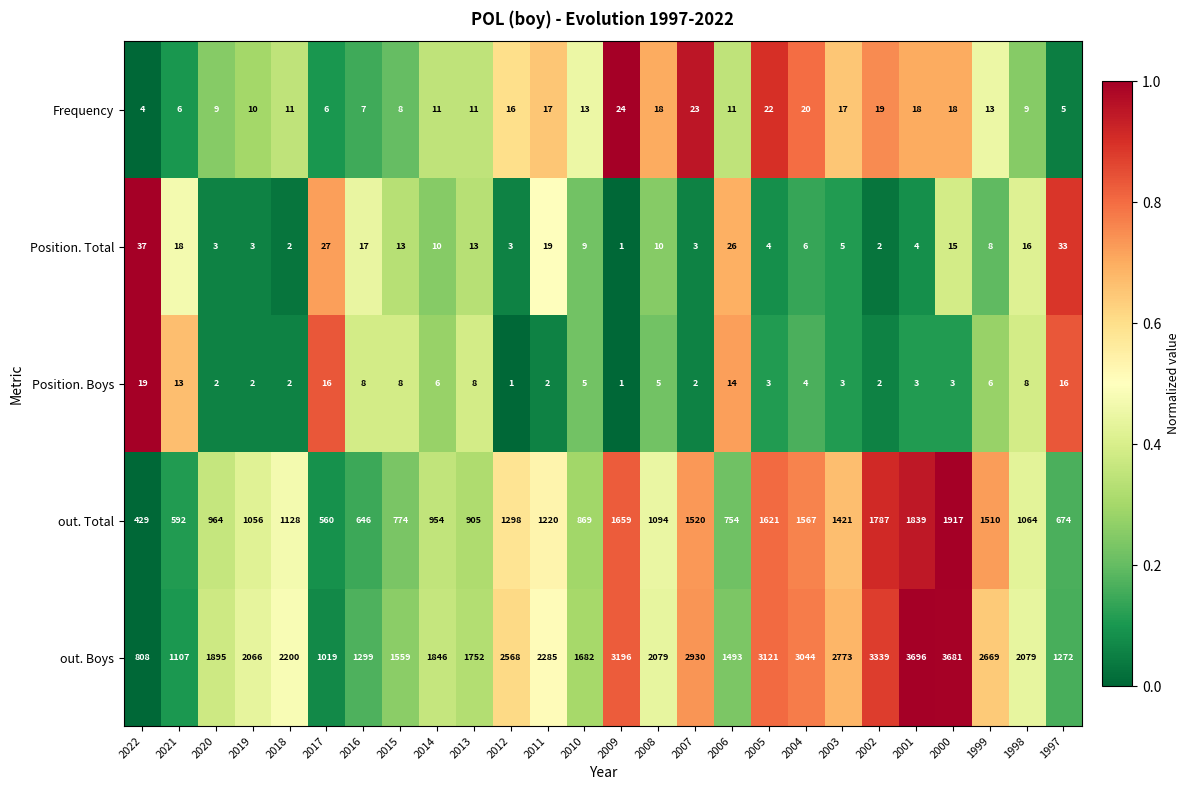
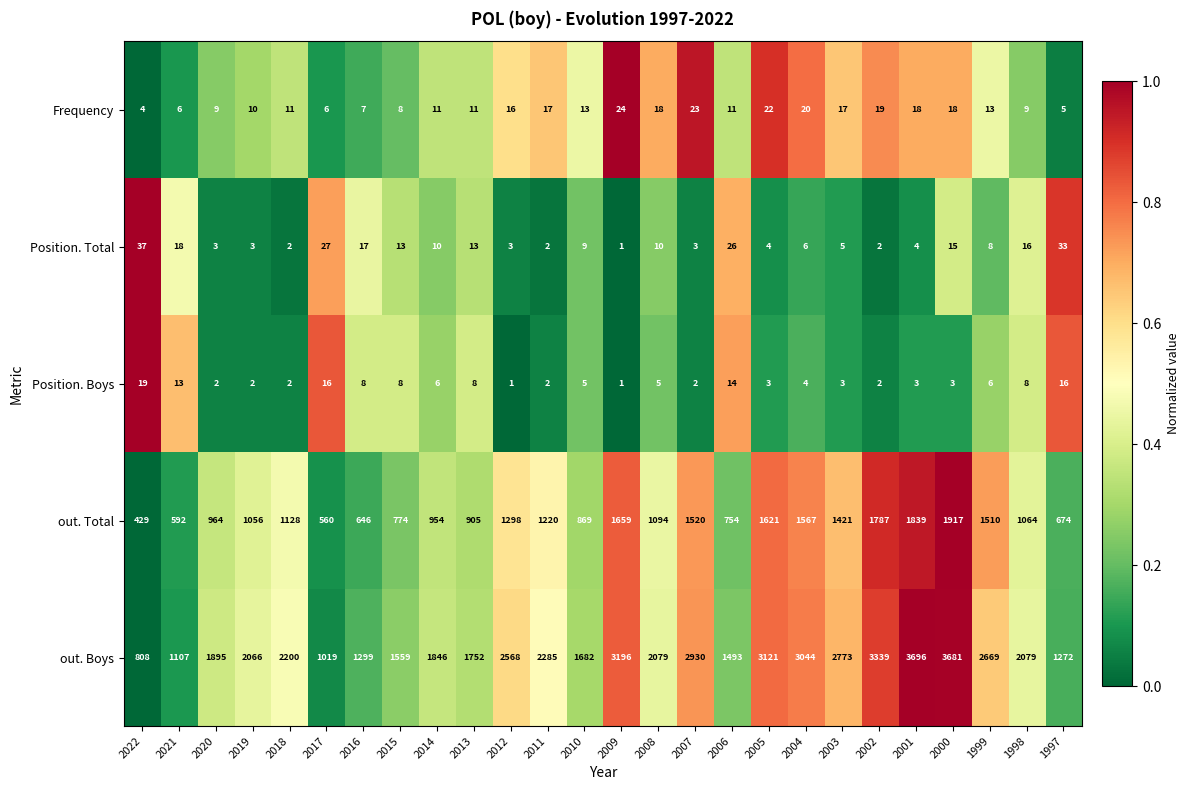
  {
    "Frequency": {
      "2022": 4,
      "2021": 6,
      "2020": 9,
      "2019": 10,
      "2018": 11,
      "2017": 6,
      "2016": 7,
      "2015": 8,
      "2014": 11,
      "2013": 11,
      "2012": 16,
      "2011": 17,
      "2010": 13,
      "2009": 24,
      "2008": 18,
      "2007": 23,
      "2006": 11,
      "2005": 22,
      "2004": 20,
      "2003": 17,
      "2002": 19,
      "2001": 18,
      "2000": 18,
      "1999": 13,
      "1998": 9,
      "1997": 5
    },
    "Position. Total": {
      "2022": 37,
      "2021": 18,
      "2020": 3,
      "2019": 3,
      "2018": 2,
      "2017": 27,
      "2016": 17,
      "2015": 13,
      "2014": 10,
      "2013": 13,
      "2012": 3,
-     "2011": 19,
+     "2011": 2,
      "2010": 9,
      "2009": 1,
      "2008": 10,
      "2007": 3,
      "2006": 26,
      "2005": 4,
      "2004": 6,
      "2003": 5,
      "2002": 2,
      "2001": 4,
      "2000": 15,
      "1999": 8,
      "1998": 16,
      "1997": 33
    },
    "Position. Boys": {
      "2022": 19,
      "2021": 13,
      "2020": 2,
      "2019": 2,
      "2018": 2,
      "2017": 16,
      "2016": 8,
      "2015": 8,
      "2014": 6,
      "2013": 8,
      "2012": 1,
      "2011": 2,
      "2010": 5,
      "2009": 1,
      "2008": 5,
      "2007": 2,
      "2006": 14,
      "2005": 3,
      "2004": 4,
      "2003": 3,
      "2002": 2,
      "2001": 3,
      "2000": 3,
      "1999": 6,
      "1998": 8,
      "1997": 16
    },
    "out. Total": {
      "2022": 429,
      "2021": 592,
      "2020": 964,
      "2019": 1056,
      "2018": 1128,
      "2017": 560,
      "2016": 646,
      "2015": 774,
      "2014": 954,
      "2013": 905,
      "2012": 1298,
      "2011": 1220,
      "2010": 869,
      "2009": 1659,
      "2008": 1094,
      "2007": 1520,
      "2006": 754,
      "2005": 1621,
      "2004": 1567,
      "2003": 1421,
      "2002": 1787,
      "2001": 1839,
      "2000": 1917,
      "1999": 1510,
      "1998": 1064,
      "1997": 674
    },
    "out. Boys": {
      "2022": 808,
      "2021": 1107,
      "2020": 1895,
      "2019": 2066,
      "2018": 2200,
      "2017": 1019,
      "2016": 1299,
      "2015": 1559,
      "2014": 1846,
      "2013": 1752,
      "2012": 2568,
      "2011": 2285,
      "2010": 1682,
      "2009": 3196,
      "2008": 2079,
      "2007": 2930,
      "2006": 1493,
      "2005": 3121,
      "2004": 3044,
      "2003": 2773,
      "2002": 3339,
      "2001": 3696,
      "2000": 3681,
      "1999": 2669,
      "1998": 2079,
      "1997": 1272
    }
  }
